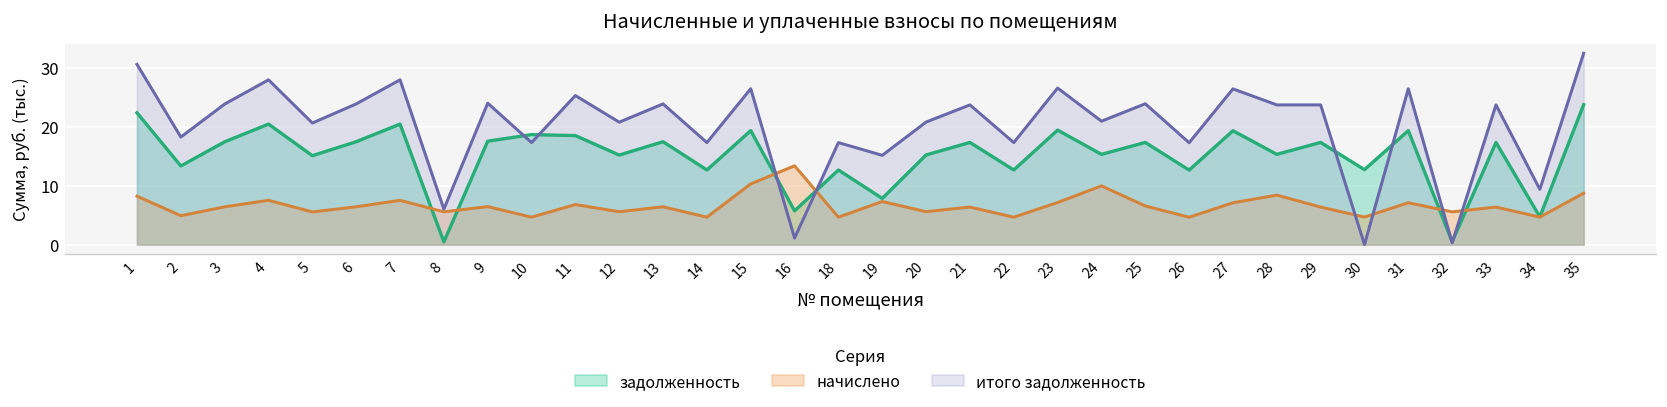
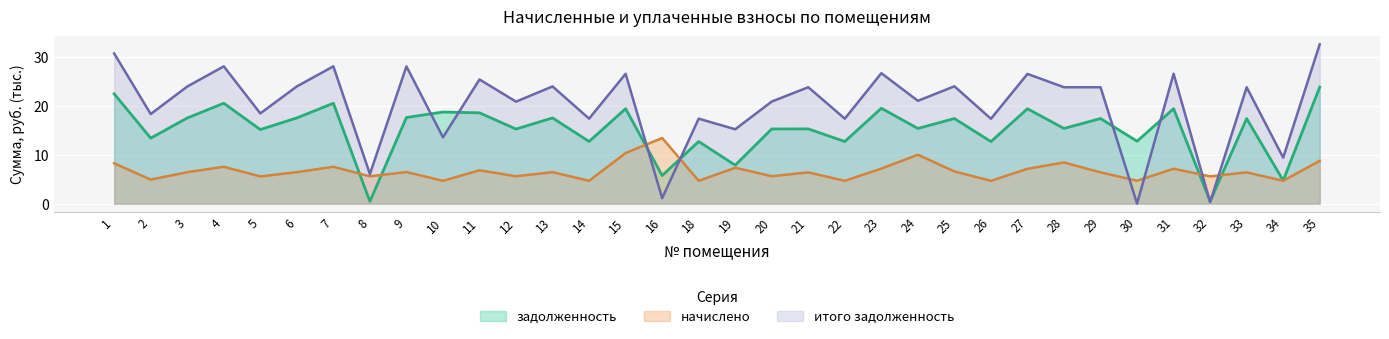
  {
    "задолженность": {
      "1": 22,
      "2": 13,
      "3": 17,
      "4": 21,
      "5": 15,
      "6": 18,
      "7": 21,
      "8": 0,
      "9": 18,
      "10": 19,
      "11": 19,
      "12": 15,
      "13": 18,
      "14": 13,
      "15": 19,
      "16": 6,
      "18": 13,
      "20": 15,
-     "21": 17,
+     "21": 15,
      "22": 13,
      "23": 19,
      "24": 15,
      "25": 17,
      "26": 13,
      "27": 19,
      "28": 15,
      "29": 17,
      "30": 13,
      "31": 19,
      "33": 17,
      "35": 24
    },
    "начислено": {
      "1": 8,
      "2": 5,
      "3": 6,
      "4": 8,
      "5": 6,
      "6": 6,
      "7": 8,
      "9": 6,
      "10": 5,
      "11": 7,
      "12": 6,
      "13": 6,
      "14": 5,
      "15": 10,
      "16": 13,
      "18": 5,
      "20": 6,
      "21": 6,
      "22": 5,
      "23": 7,
      "24": 10,
      "25": 7,
      "26": 5,
      "27": 7,
      "28": 8,
      "29": 6,
      "30": 5,
      "31": 7,
      "32": 6,
      "33": 6,
      "35": 9
    },
    "итого задолженность": {
      "1": 31,
      "2": 18,
      "3": 24,
      "4": 28,
-     "5": 21,
+     "5": 18,
      "6": 24,
      "7": 28,
-     "9": 24,
-     "10": 17,
+     "9": 28,
+     "10": 14,
      "11": 25,
      "12": 21,
      "13": 24,
      "14": 17,
      "15": 27,
      "16": 1,
      "18": 17,
      "19": 15,
      "20": 21,
      "21": 24,
      "22": 17,
      "23": 27,
      "24": 21,
      "25": 24,
      "26": 17,
      "27": 27,
      "28": 24,
      "29": 24,
      "30": 0,
      "31": 27,
      "33": 24,
      "34": 9,
      "35": 33
    }
  }
